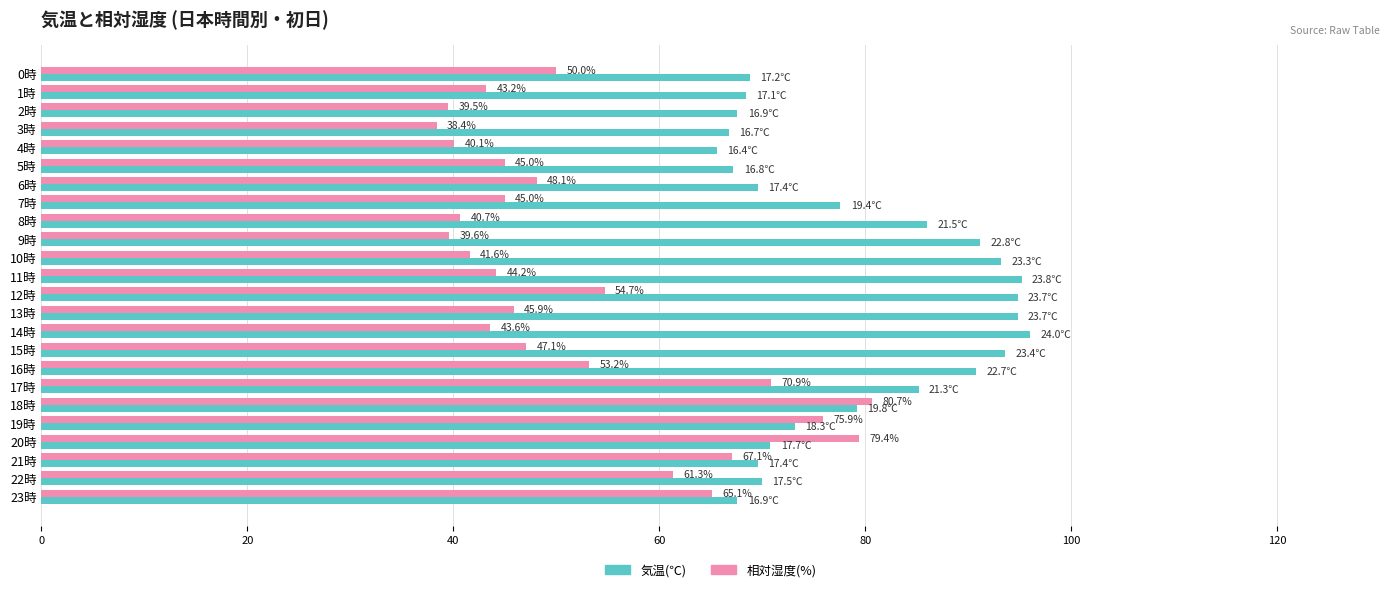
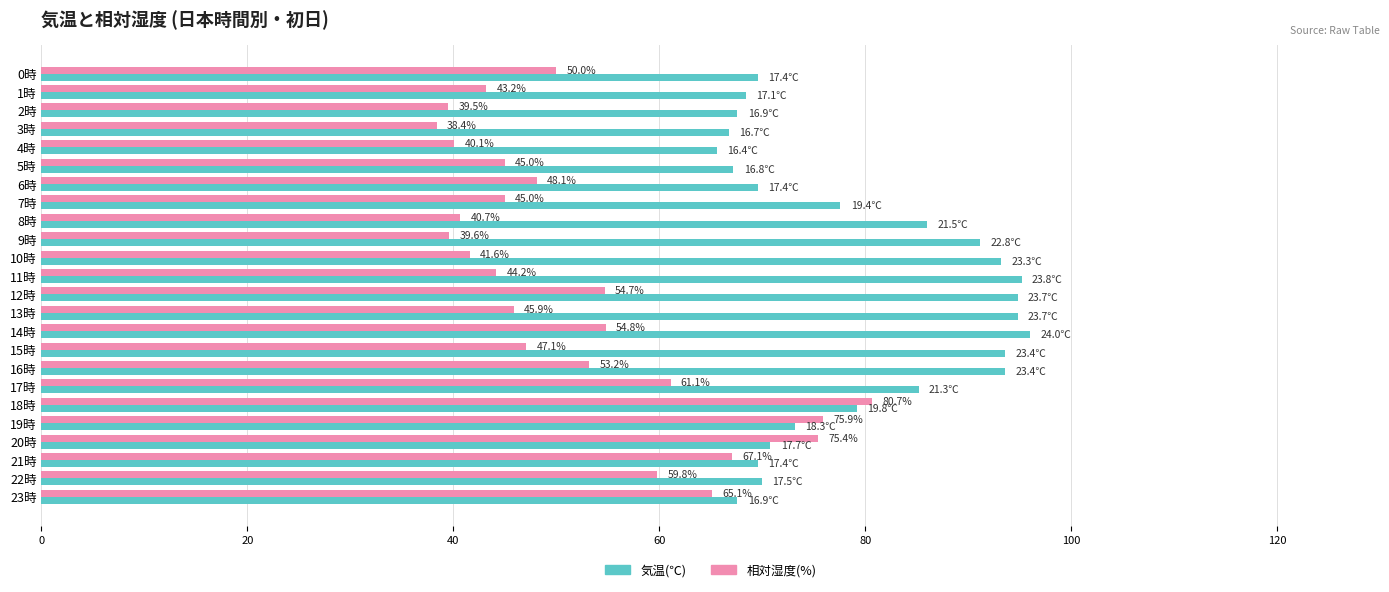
  {
    "気温(℃)": {
-     "0時": "17.2℃",
-     "16時": "22.7℃"
+     "0時": "17.4℃",
+     "16時": "23.4℃"
    },
    "相対湿度(%)": {
      "0時": "50.0%",
      "1時": "43.2%",
      "2時": "39.5%",
      "3時": "38.4%",
      "4時": "40.1%",
      "5時": "45.0%",
      "6時": "48.1%",
      "7時": "45.0%",
      "8時": "40.7%",
      "9時": "39.6%",
      "10時": "41.6%",
      "11時": "44.2%",
      "12時": "54.7%",
      "13時": "45.9%",
-     "14時": "43.6%",
+     "14時": "54.8%",
      "15時": "47.1%",
      "16時": "53.2%",
-     "17時": "70.9%",
+     "17時": "61.1%",
      "19時": "75.9%",
-     "20時": "79.4%",
+     "20時": "75.4%",
      "21時": "67.1%",
-     "22時": "61.3%",
+     "22時": "59.8%",
      "23時": "65.1%"
    }
  }
